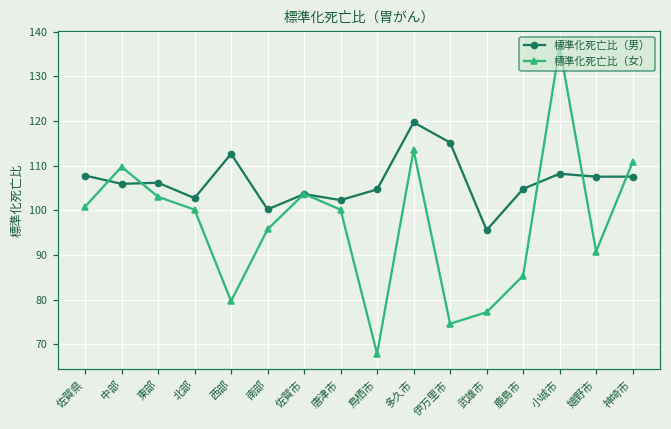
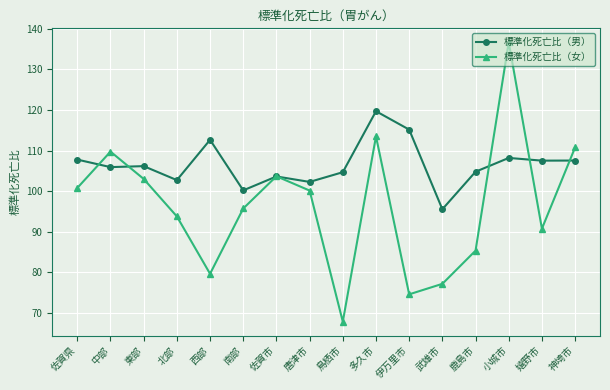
  {
    "標準化死亡比（男）": {
      "佐賀県": 108,
      "中部": 106,
      "東部": 106,
      "北部": 103,
      "西部": 113,
      "南部": 100,
      "唐津市": 102,
      "鳥栖市": 105,
      "多久市": 120,
      "伊万里市": 115,
      "武雄市": 96,
      "鹿島市": 105,
      "小城市": 108,
      "嬉野市": 108,
      "神埼市": 108
    },
    "標準化死亡比（女）": {
      "佐賀県": 101,
      "中部": 110,
      "東部": 103,
-     "北部": 100,
+     "北部": 94,
      "西部": 80,
      "南部": 96,
      "唐津市": 100,
      "鳥栖市": 68,
      "多久市": 114,
      "伊万里市": 75,
      "武雄市": 77,
      "鹿島市": 85,
      "嬉野市": 91,
      "神埼市": 111
    }
  }
